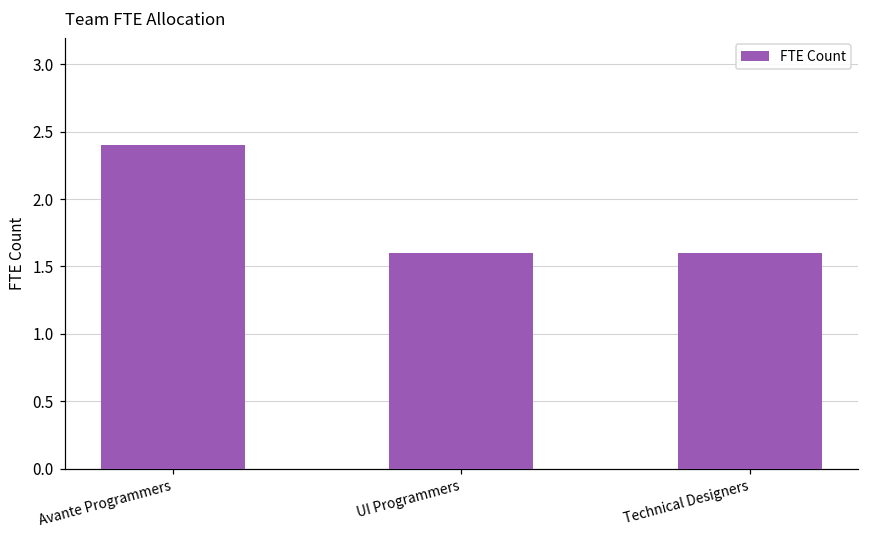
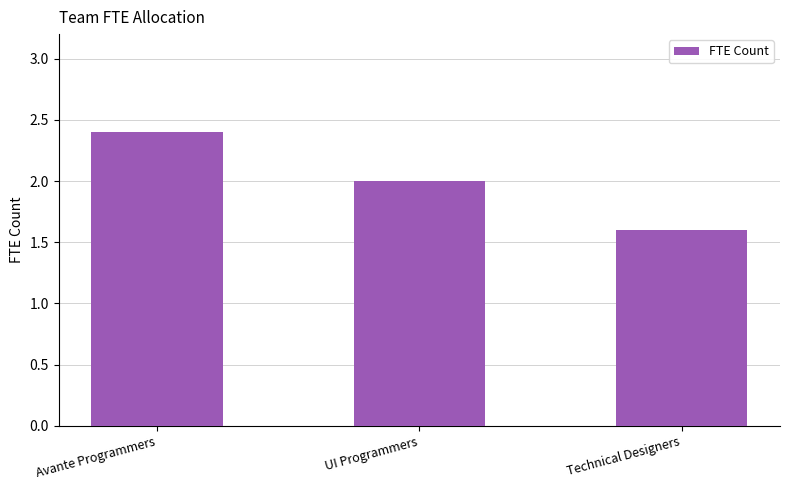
  {
    "Avante Programmers": 2.4,
-   "UI Programmers": 1.6,
+   "UI Programmers": 2.0,
    "Technical Designers": 1.6
  }
